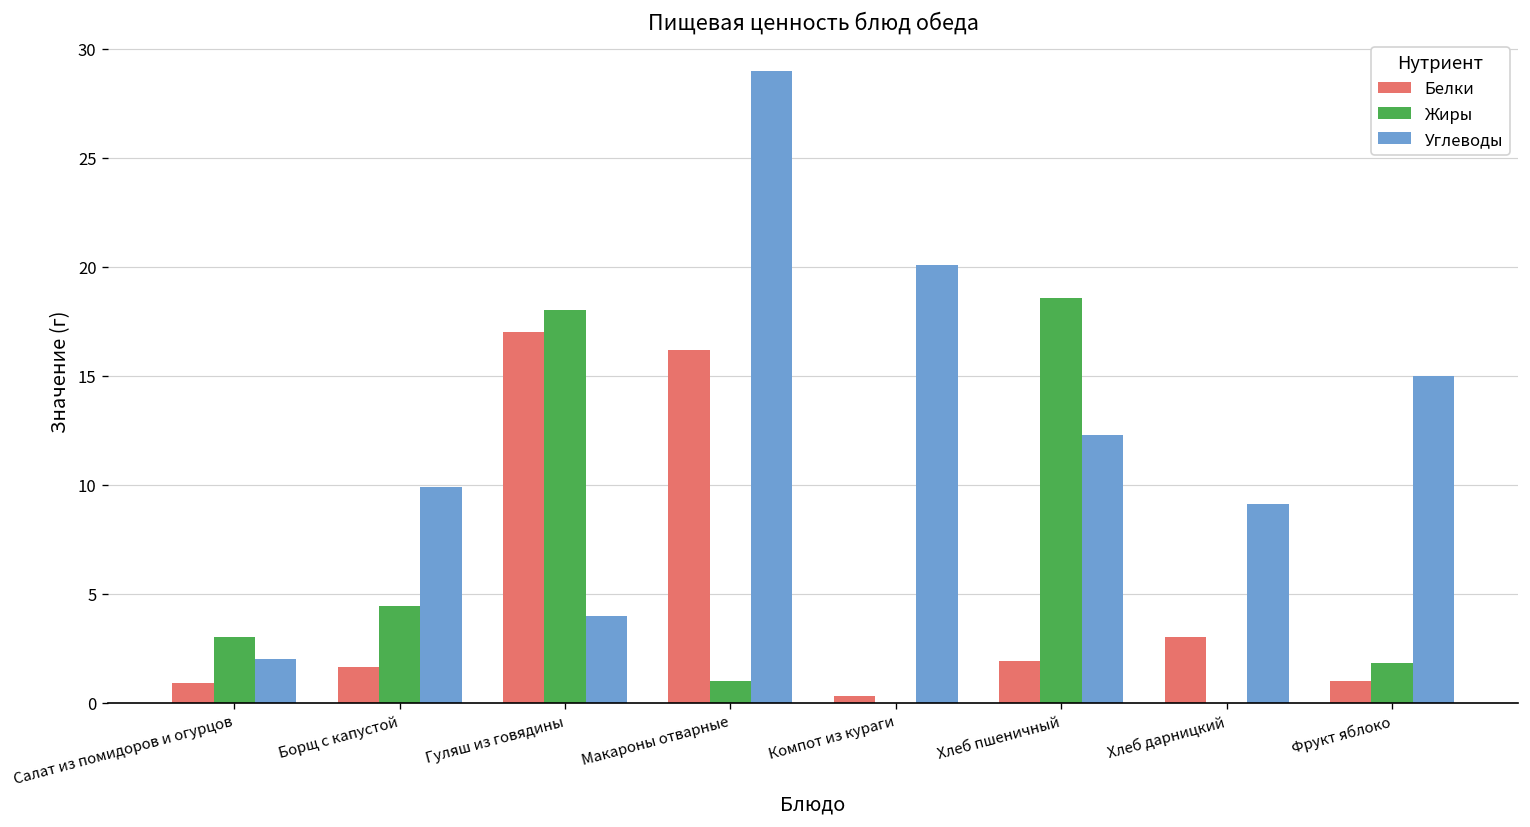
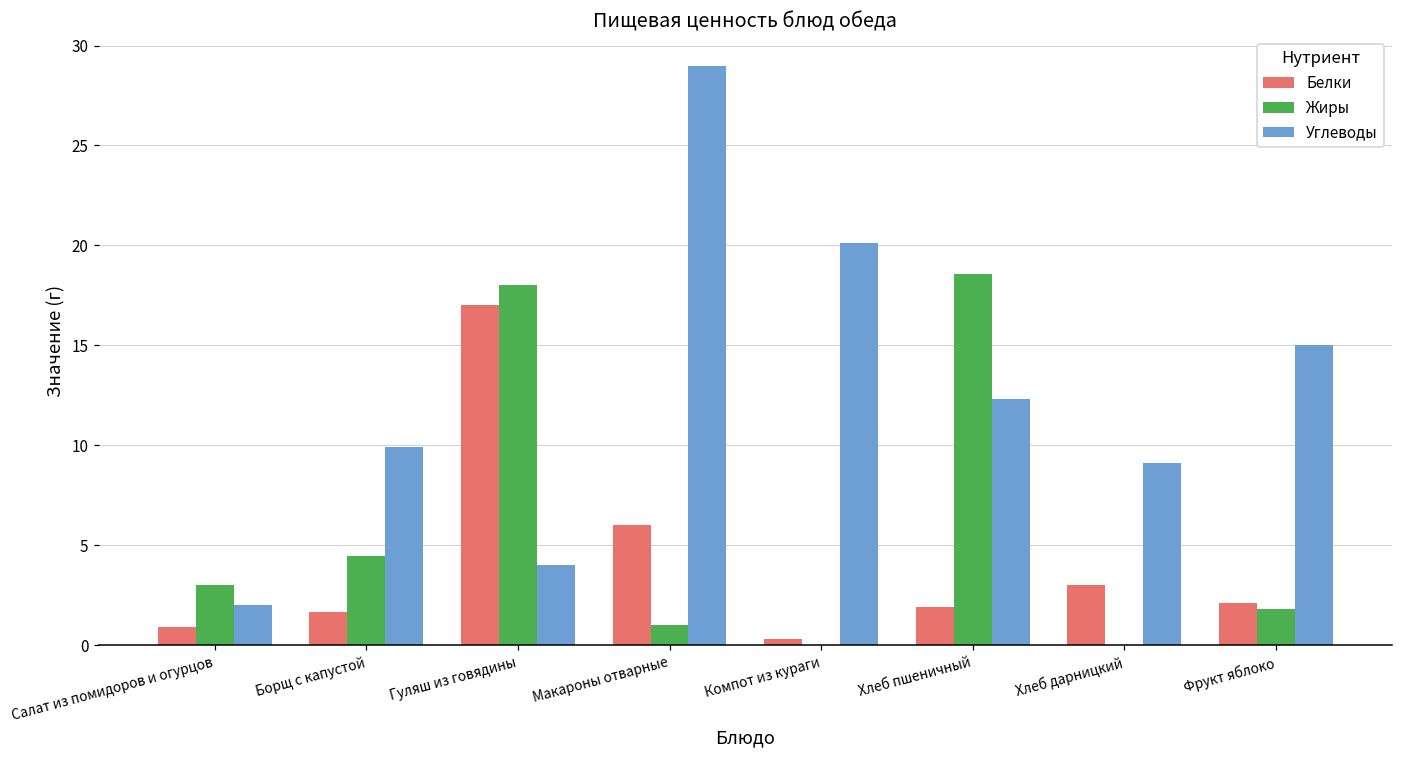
  {
    "Белки": {
      "Салат из помидоров и огурцов": 0.9,
      "Борщ с капустой": 1.6,
      "Гуляш из говядины": 17.0,
-     "Макароны отварные": 16.2,
+     "Макароны отварные": 6.0,
      "Компот из кураги": 0.3,
      "Хлеб пшеничный": 1.9,
      "Хлеб дарницкий": 3.0,
-     "Фрукт яблоко": 1.0
+     "Фрукт яблоко": 2.1
    },
    "Жиры": {
      "Салат из помидоров и огурцов": 3.0,
      "Борщ с капустой": 4.5,
      "Гуляш из говядины": 18.0,
      "Макароны отварные": 1.0,
      "Компот из кураги": 0.0,
      "Хлеб пшеничный": 18.6,
      "Хлеб дарницкий": 0.0,
      "Фрукт яблоко": 1.8
    },
    "Углеводы": {
      "Салат из помидоров и огурцов": 2.0,
      "Борщ с капустой": 9.9,
      "Гуляш из говядины": 4.0,
      "Макароны отварные": 29.0,
      "Компот из кураги": 20.1,
      "Хлеб пшеничный": 12.3,
      "Хлеб дарницкий": 9.1,
      "Фрукт яблоко": 15.0
    }
  }
